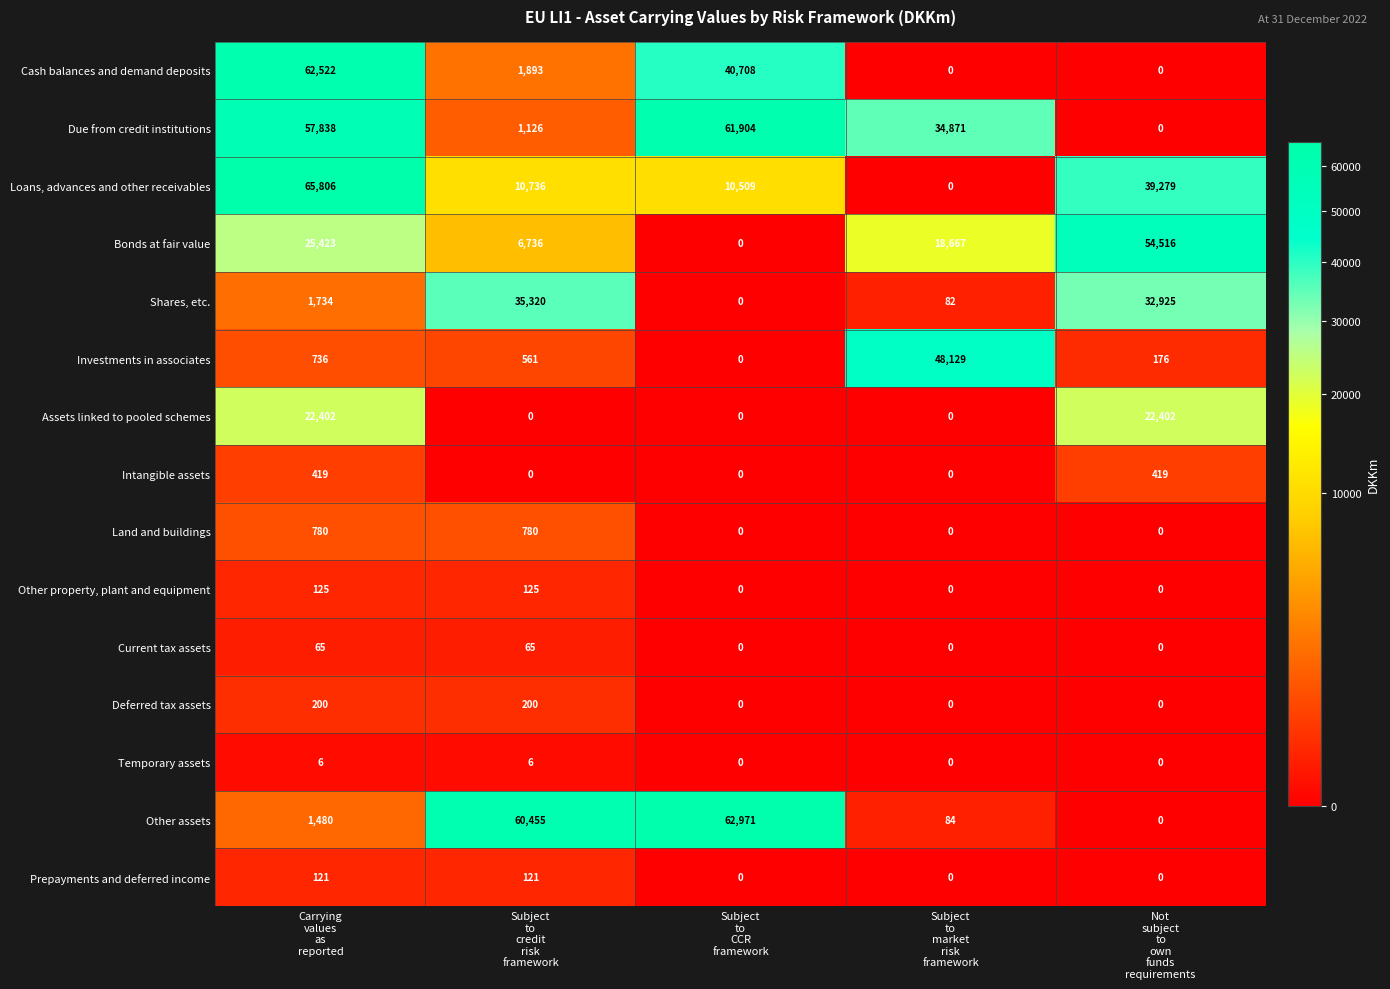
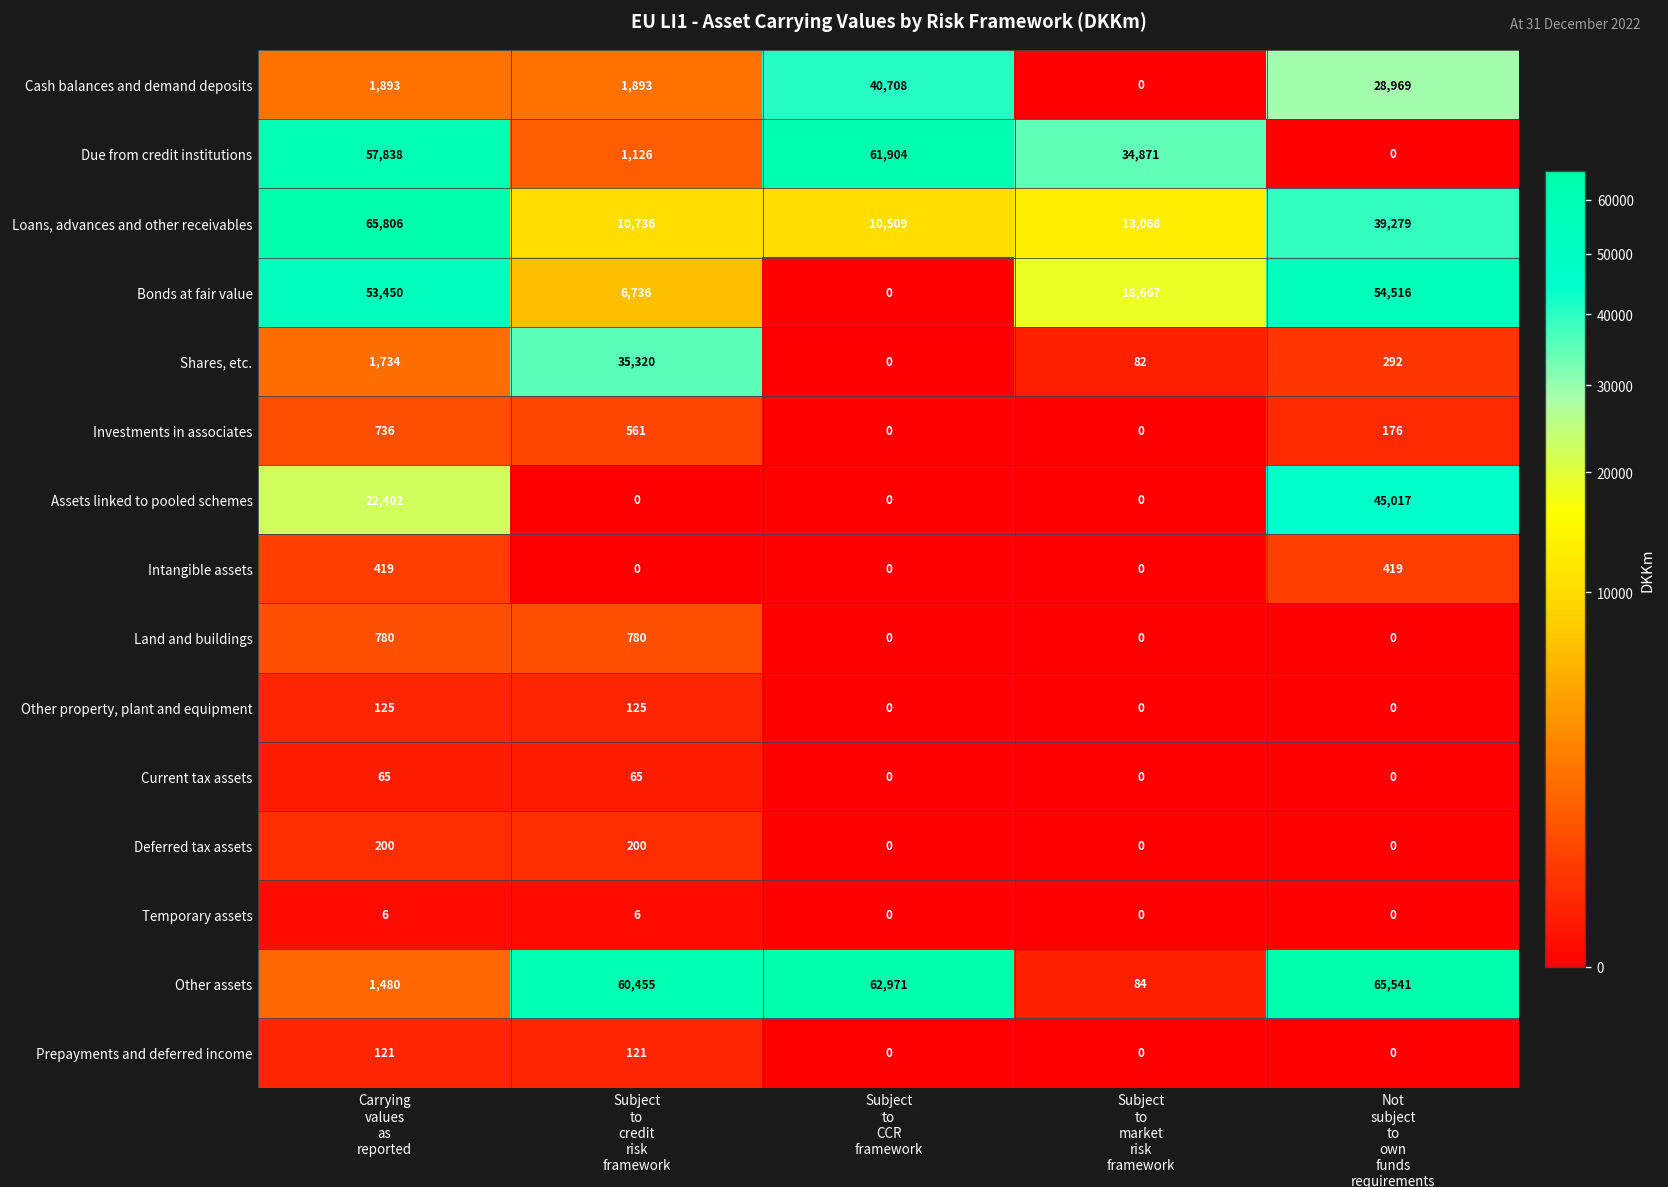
  {
    "Cash balances and demand deposits": {
-     "Carrying values as reported": "62,522",
+     "Carrying values as reported": "1,893",
      "Subject to credit risk framework": "1,893",
      "Subject to CCR framework": "40,708",
      "Subject to market risk framework": "0",
-     "Not subject to own funds requirements": "0"
+     "Not subject to own funds requirements": "28,969"
    },
    "Due from credit institutions": {
      "Carrying values as reported": "57,838",
      "Subject to credit risk framework": "1,126",
      "Subject to CCR framework": "61,904",
      "Subject to market risk framework": "34,871",
      "Not subject to own funds requirements": "0"
    },
    "Loans, advances and other receivables": {
      "Carrying values as reported": "65,806",
      "Subject to credit risk framework": "10,736",
      "Subject to CCR framework": "10,509",
-     "Subject to market risk framework": "0",
+     "Subject to market risk framework": "13,068",
      "Not subject to own funds requirements": "39,279"
    },
    "Bonds at fair value": {
-     "Carrying values as reported": "25,423",
+     "Carrying values as reported": "53,450",
      "Subject to credit risk framework": "6,736",
      "Subject to CCR framework": "0",
      "Subject to market risk framework": "18,667",
      "Not subject to own funds requirements": "54,516"
    },
    "Shares, etc.": {
      "Carrying values as reported": "1,734",
      "Subject to credit risk framework": "35,320",
      "Subject to CCR framework": "0",
      "Subject to market risk framework": "82",
-     "Not subject to own funds requirements": "32,925"
+     "Not subject to own funds requirements": "292"
    },
    "Investments in associates": {
      "Carrying values as reported": "736",
      "Subject to credit risk framework": "561",
      "Subject to CCR framework": "0",
-     "Subject to market risk framework": "48,129",
+     "Subject to market risk framework": "0",
      "Not subject to own funds requirements": "176"
    },
    "Assets linked to pooled schemes": {
      "Carrying values as reported": "22,402",
      "Subject to credit risk framework": "0",
      "Subject to CCR framework": "0",
      "Subject to market risk framework": "0",
-     "Not subject to own funds requirements": "22,402"
+     "Not subject to own funds requirements": "45,017"
    },
    "Intangible assets": {
      "Carrying values as reported": "419",
      "Subject to credit risk framework": "0",
      "Subject to CCR framework": "0",
      "Subject to market risk framework": "0",
      "Not subject to own funds requirements": "419"
    },
    "Land and buildings": {
      "Carrying values as reported": "780",
      "Subject to credit risk framework": "780",
      "Subject to CCR framework": "0",
      "Subject to market risk framework": "0",
      "Not subject to own funds requirements": "0"
    },
    "Other property, plant and equipment": {
      "Carrying values as reported": "125",
      "Subject to credit risk framework": "125",
      "Subject to CCR framework": "0",
      "Subject to market risk framework": "0",
      "Not subject to own funds requirements": "0"
    },
    "Current tax assets": {
      "Carrying values as reported": "65",
      "Subject to credit risk framework": "65",
      "Subject to CCR framework": "0",
      "Subject to market risk framework": "0",
      "Not subject to own funds requirements": "0"
    },
    "Deferred tax assets": {
      "Carrying values as reported": "200",
      "Subject to credit risk framework": "200",
      "Subject to CCR framework": "0",
      "Subject to market risk framework": "0",
      "Not subject to own funds requirements": "0"
    },
    "Temporary assets": {
      "Carrying values as reported": "6",
      "Subject to credit risk framework": "6",
      "Subject to CCR framework": "0",
      "Subject to market risk framework": "0",
      "Not subject to own funds requirements": "0"
    },
    "Other assets": {
      "Carrying values as reported": "1,480",
      "Subject to credit risk framework": "60,455",
      "Subject to CCR framework": "62,971",
      "Subject to market risk framework": "84",
-     "Not subject to own funds requirements": "0"
+     "Not subject to own funds requirements": "65,541"
    },
    "Prepayments and deferred income": {
      "Carrying values as reported": "121",
      "Subject to credit risk framework": "121",
      "Subject to CCR framework": "0",
      "Subject to market risk framework": "0",
      "Not subject to own funds requirements": "0"
    }
  }
